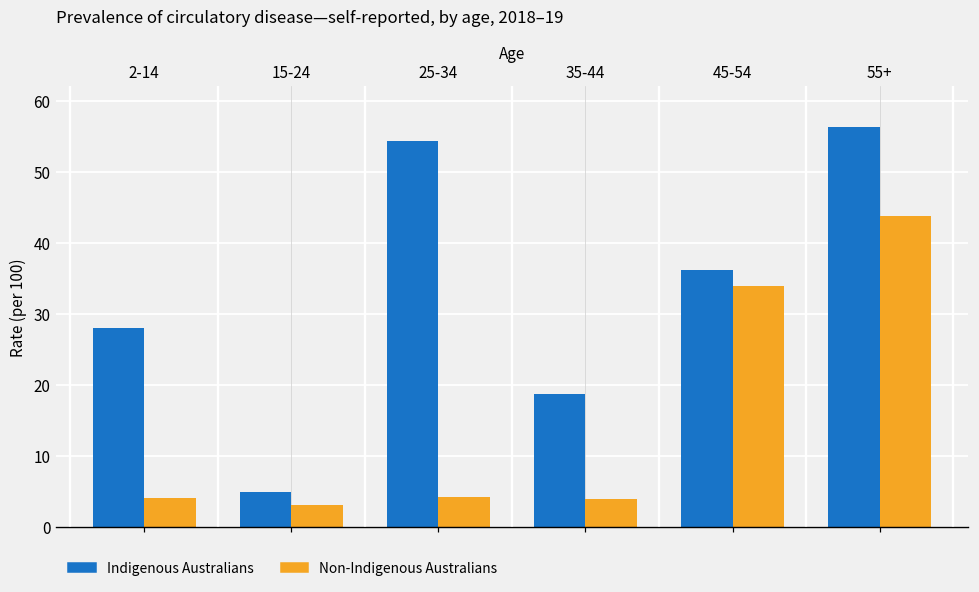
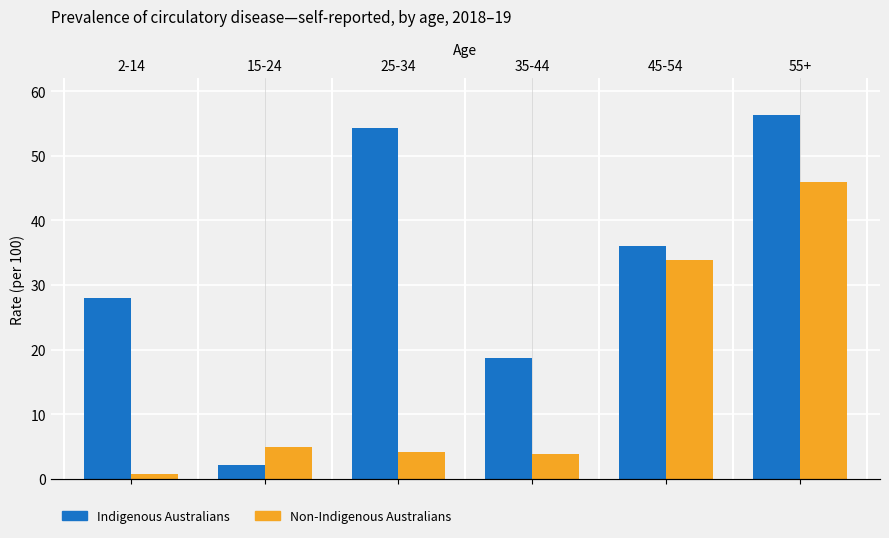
  {
    "Indigenous Australians": {
      "2-14": 28,
-     "15-24": 5,
+     "15-24": 2,
      "25-34": 54,
      "35-44": 19,
      "45-54": 36,
      "55+": 56
    },
    "Non-Indigenous Australians": {
-     "2-14": 4,
-     "15-24": 3,
+     "2-14": 1,
+     "15-24": 5,
      "25-34": 4,
      "35-44": 4,
      "45-54": 34,
-     "55+": 44
+     "55+": 46
    }
  }
